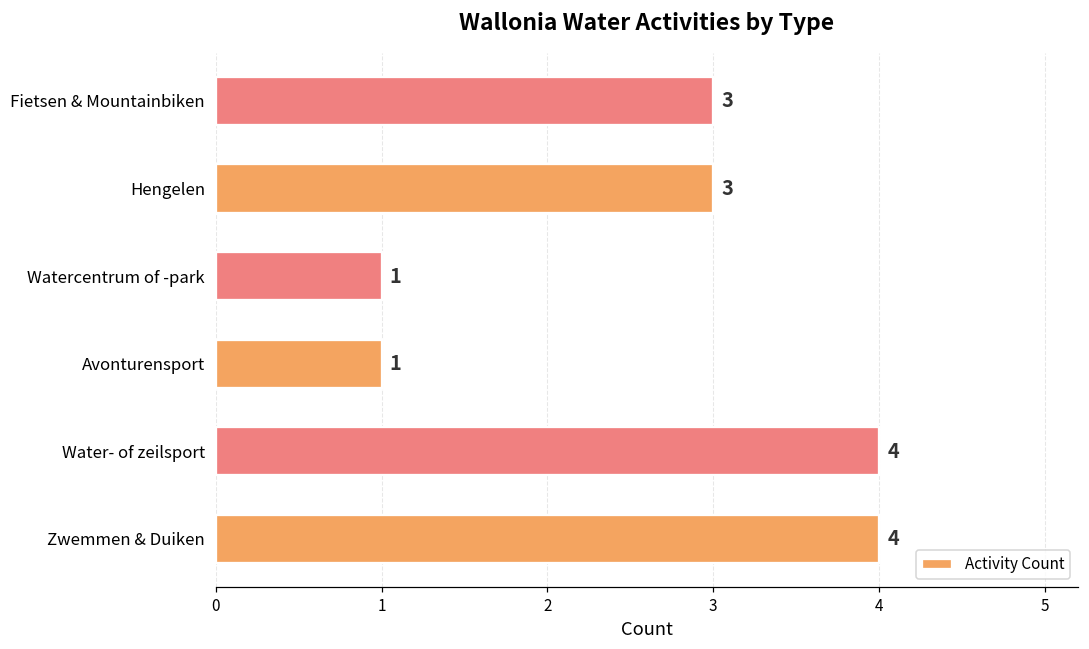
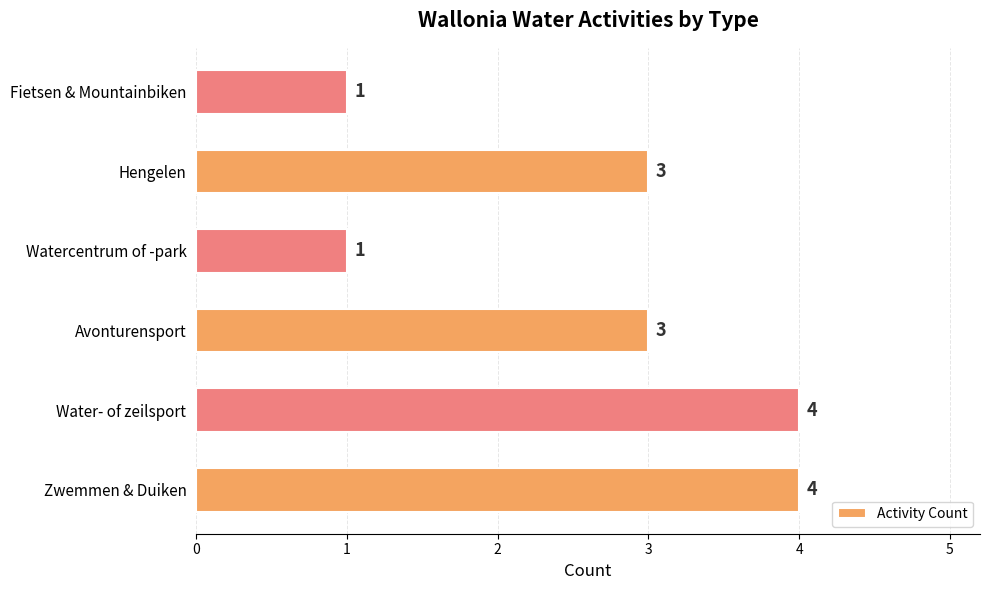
  {
-   "Fietsen & Mountainbiken": 3,
+   "Fietsen & Mountainbiken": 1,
    "Hengelen": 3,
    "Watercentrum of -park": 1,
-   "Avonturensport": 1,
+   "Avonturensport": 3,
    "Water- of zeilsport": 4,
    "Zwemmen & Duiken": 4
  }
